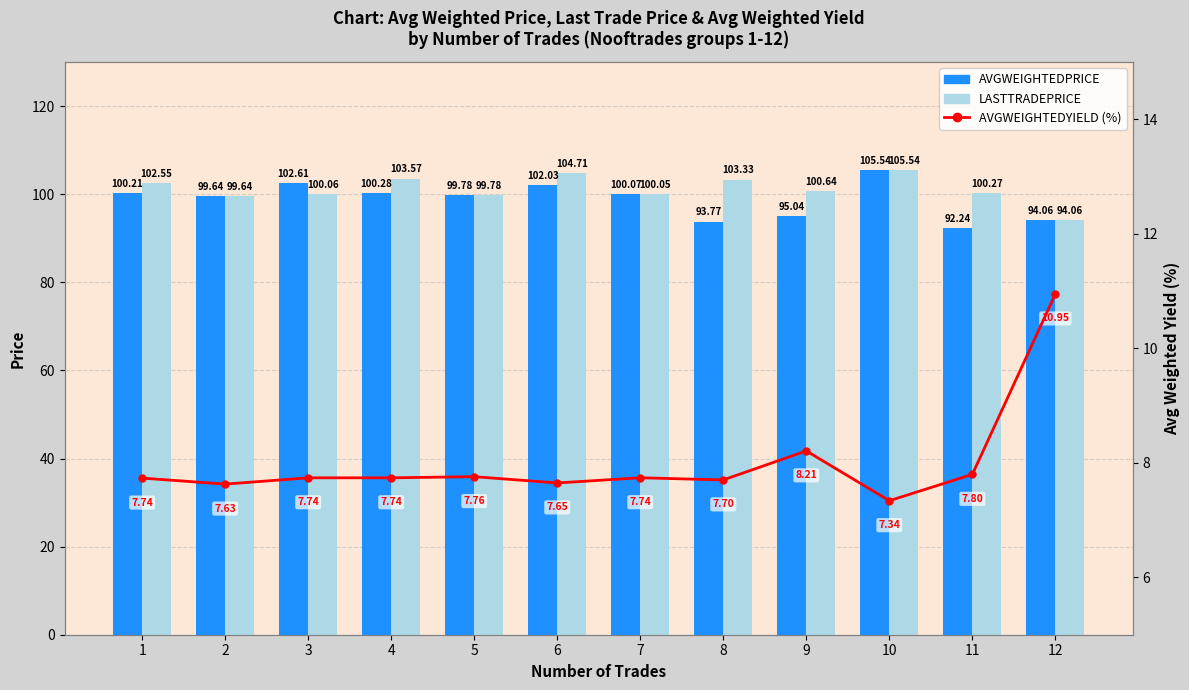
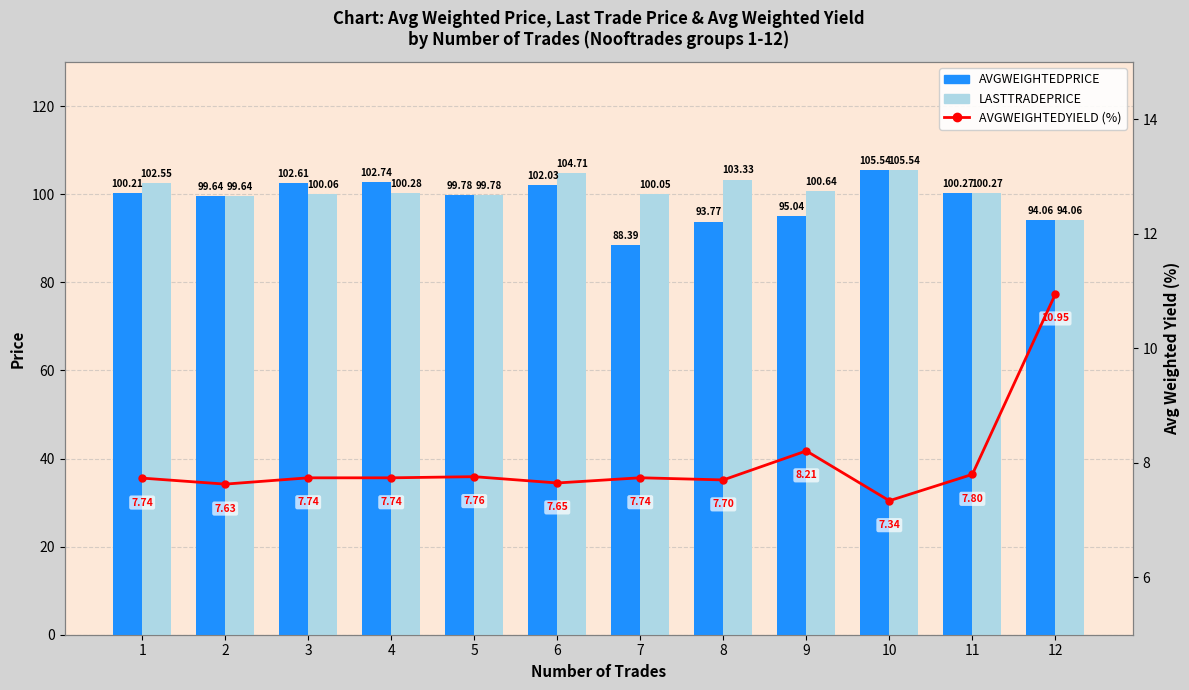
  {
    "AVGWEIGHTEDPRICE": {
      "1": 100.21,
      "2": 99.64,
      "3": 102.61,
-     "4": 100.28,
+     "4": 102.74,
      "5": 99.78,
      "6": 102.03,
-     "7": 100.07,
+     "7": 88.39,
      "8": 93.77,
      "9": 95.04,
      "10": 105.54,
-     "11": 92.24,
+     "11": 100.27,
      "12": 94.06
    },
    "LASTTRADEPRICE": {
      "1": 102.55,
      "2": 99.64,
      "3": 100.06,
-     "4": 103.57,
+     "4": 100.28,
      "5": 99.78,
      "6": 104.71,
      "7": 100.05,
      "8": 103.33,
      "9": 100.64,
      "10": 105.54,
      "11": 100.27,
      "12": 94.06
    }
  }
